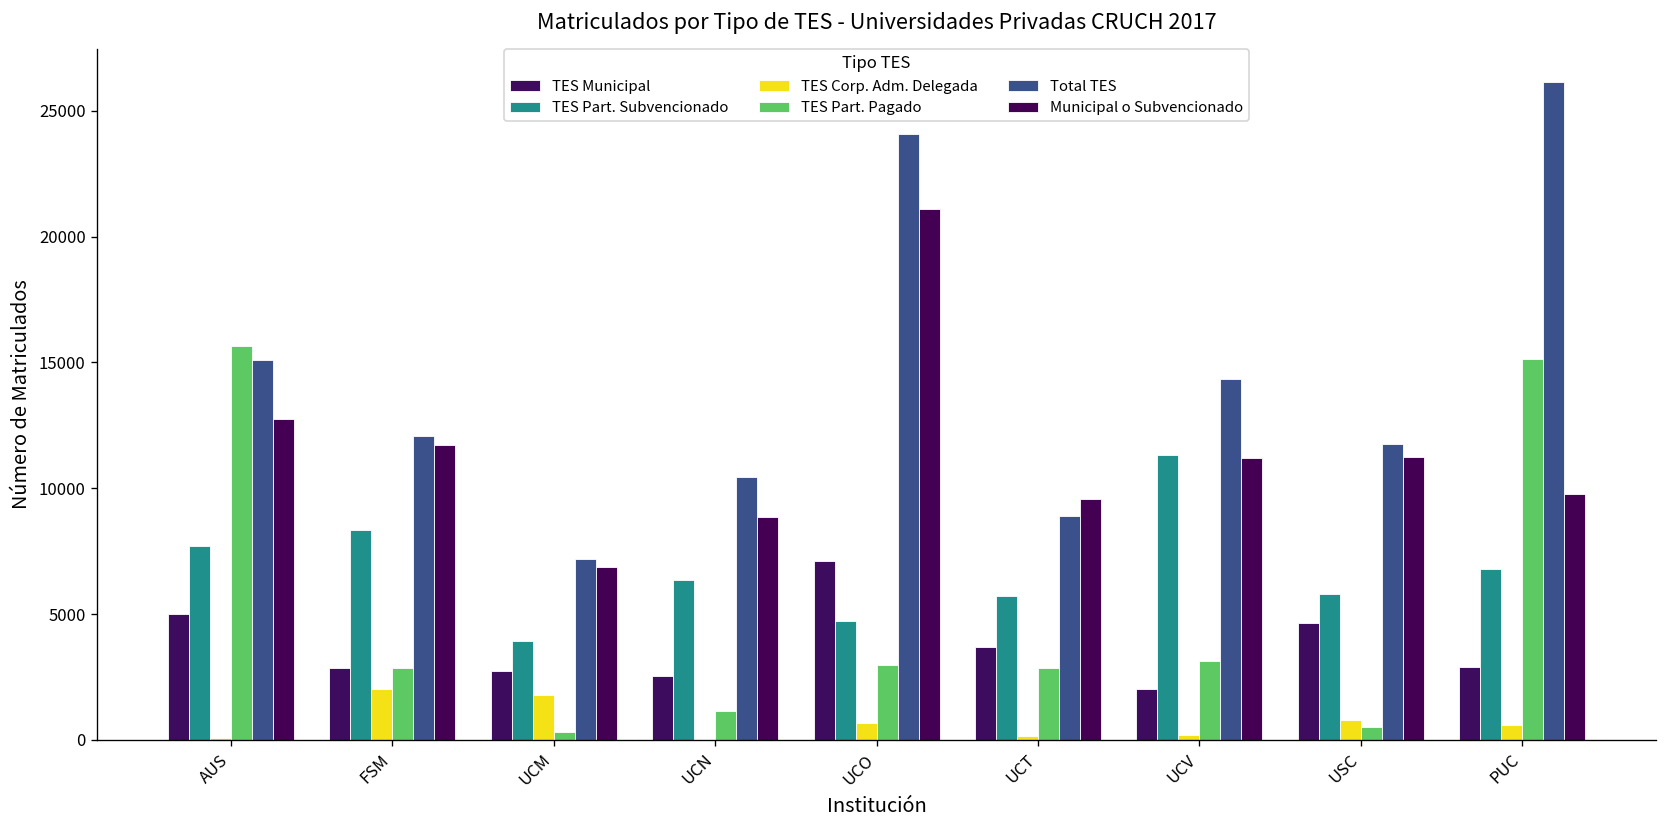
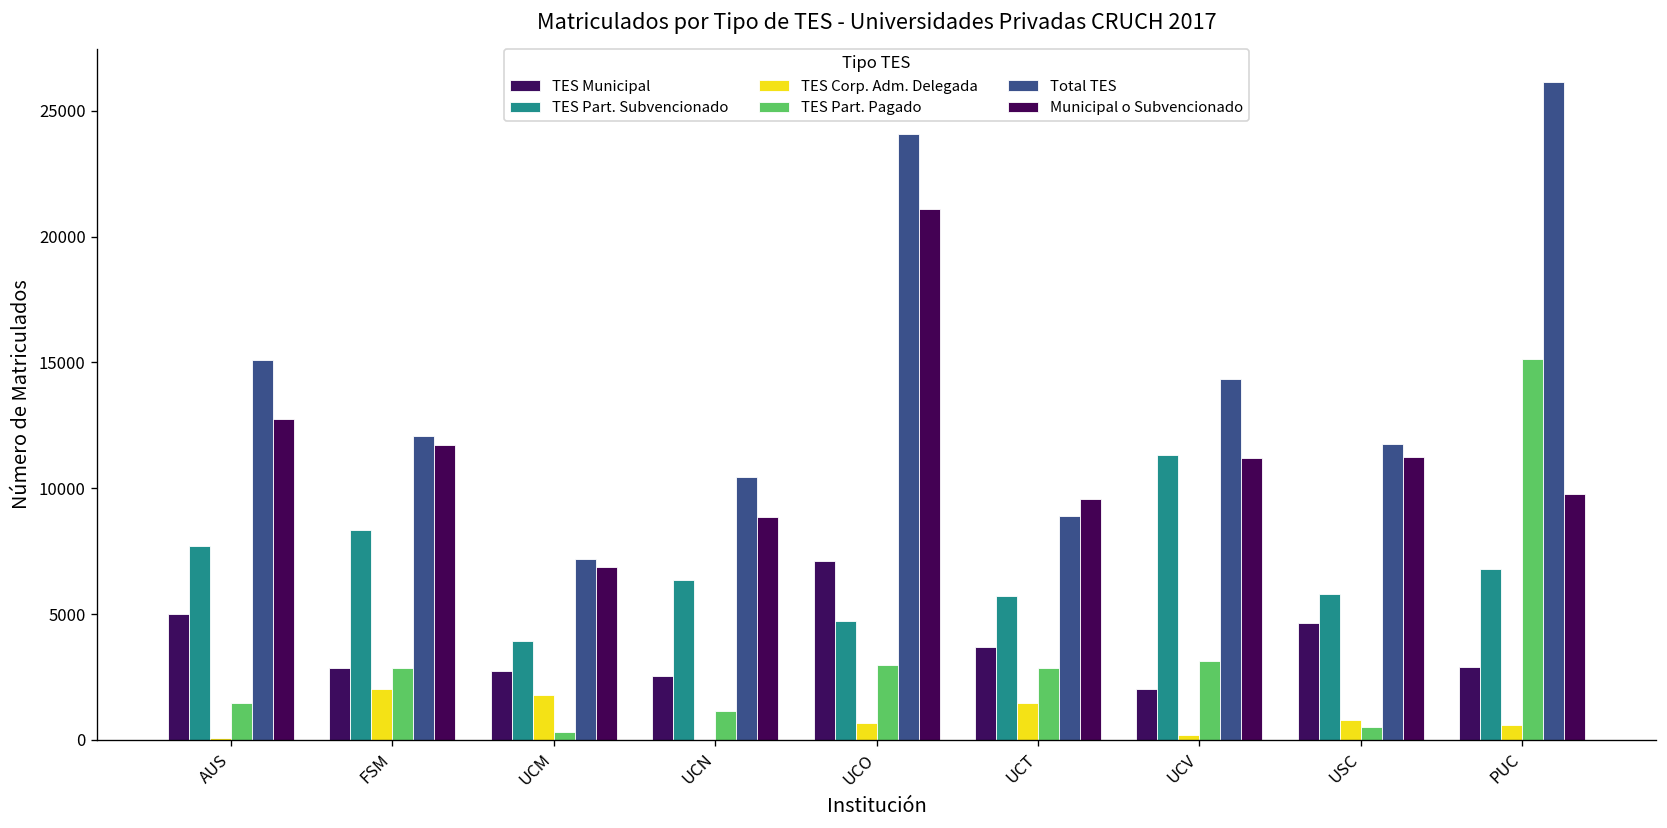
  {
    "TES Part. Subvencionado": {
      "AUS": 7700,
      "FSM": 8300,
      "UCM": 3900,
      "UCN": 6300,
      "UCO": 4700,
      "UCT": 5700,
      "UCV": 11300,
      "USC": 5800,
      "PUC": 6800
    },
    "TES Corp. Adm. Delegada": {
      "FSM": 2000,
      "UCM": 1800,
      "UCO": 700,
-     "UCT": 200,
+     "UCT": 1500,
      "UCV": 200,
      "USC": 800,
      "PUC": 600
    },
    "TES Part. Pagado": {
-     "AUS": 15600,
+     "AUS": 1500,
      "FSM": 2900,
      "UCM": 300,
      "UCN": 1200,
      "UCO": 3000,
      "UCT": 2900,
      "UCV": 3100,
      "USC": 500,
      "PUC": 15200
    },
    "Total TES": {
      "AUS": 15100,
      "FSM": 12100,
      "UCM": 7200,
      "UCN": 10400,
      "UCO": 24100,
      "UCT": 8900,
      "UCV": 14300,
      "USC": 11800,
      "PUC": 26200
    }
  }
